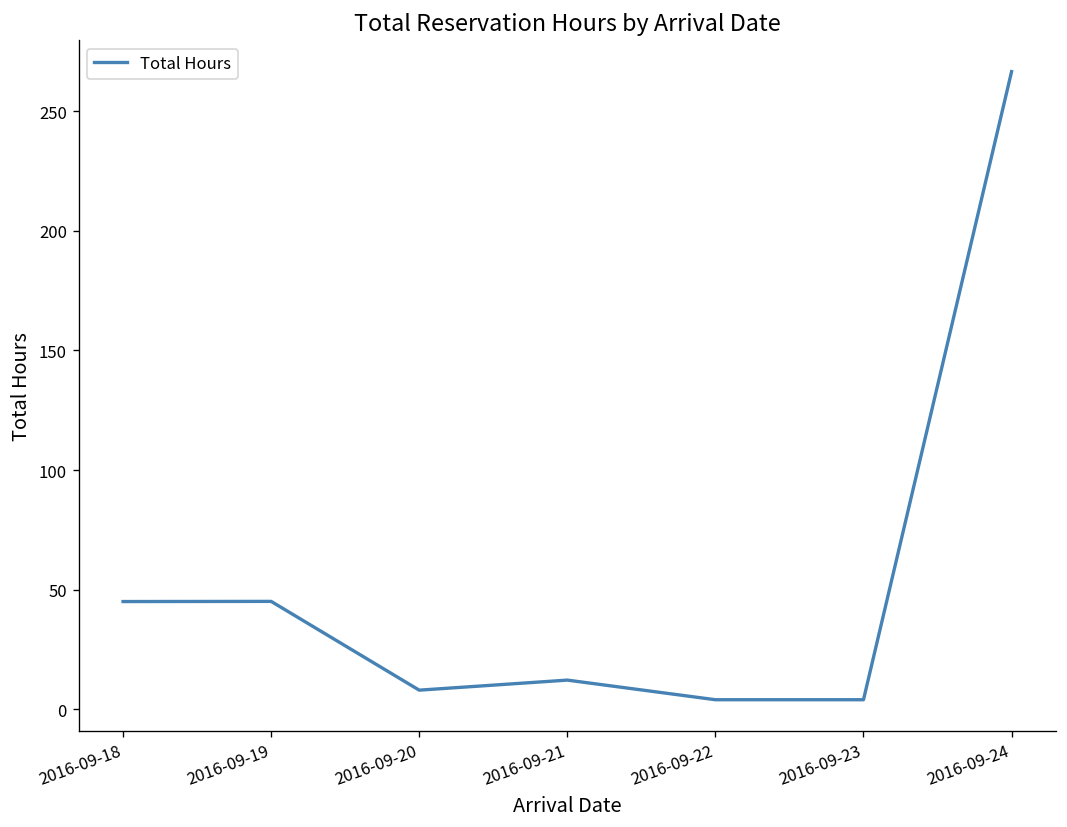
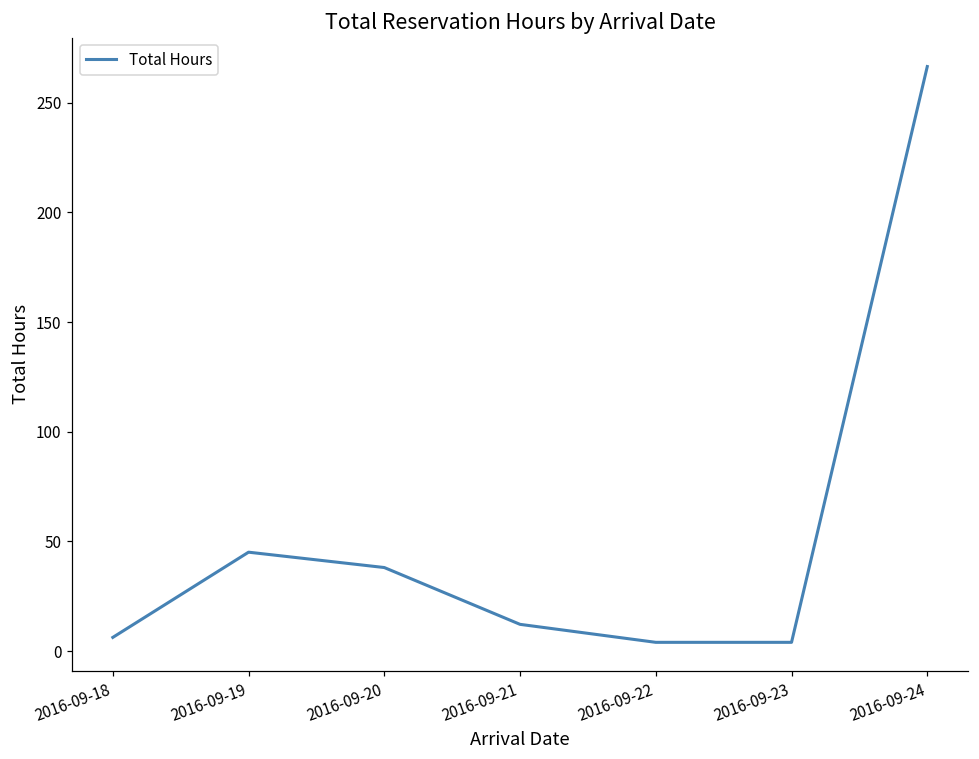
  {
-   "2016-09-18": 45,
+   "2016-09-18": 6,
    "2016-09-19": 45,
-   "2016-09-20": 8,
+   "2016-09-20": 38,
    "2016-09-21": 12,
    "2016-09-22": 4,
    "2016-09-23": 4,
    "2016-09-24": 267
  }
